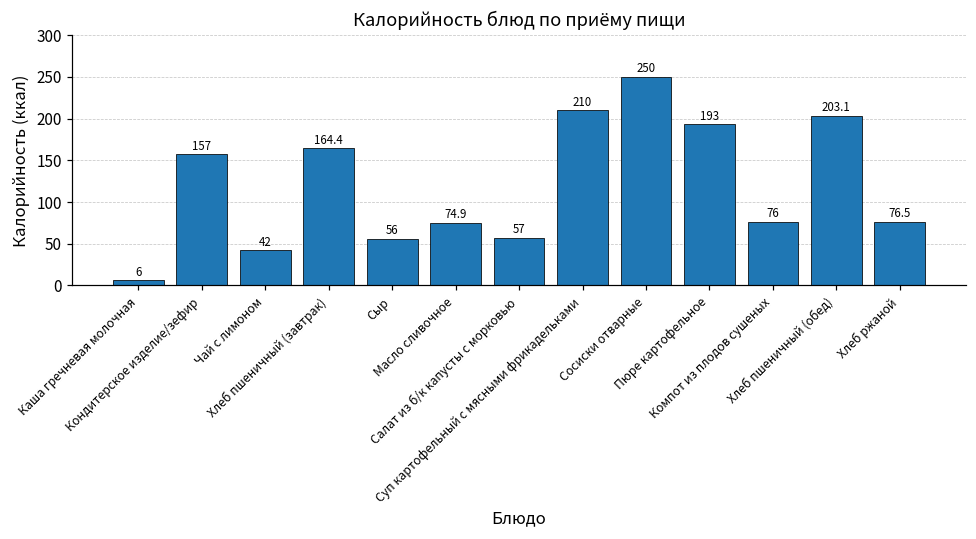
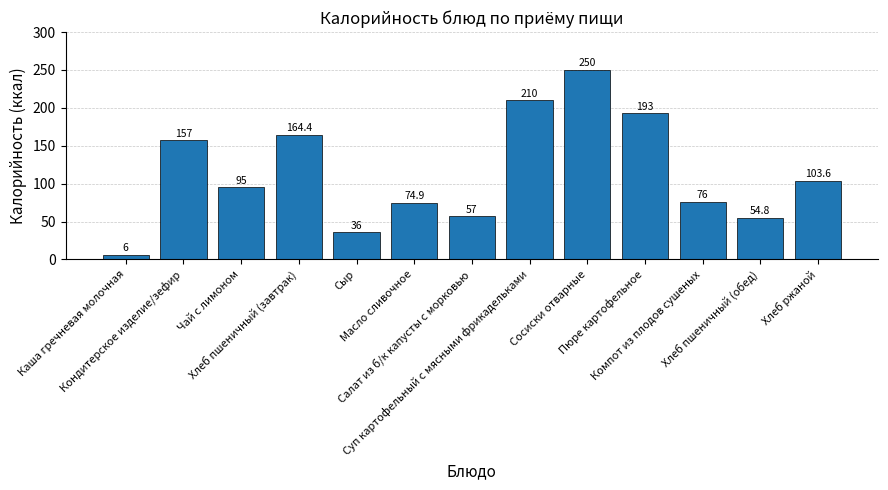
  {
    "Каша гречневая молочная": 6,
    "Кондитерское изделие/зефир": 157,
-   "Чай с лимоном": 42,
+   "Чай с лимоном": 95,
    "Хлеб пшеничный (завтрак)": 164.4,
-   "Сыр": 56,
+   "Сыр": 36,
    "Масло сливочное": 74.9,
    "Салат из б/к капусты с морковью": 57,
    "Суп картофельный с мясными фрикадельками": 210,
    "Сосиски отварные": 250,
    "Пюре картофельное": 193,
    "Компот из плодов сушеных": 76,
-   "Хлеб пшеничный (обед)": 203.1,
-   "Хлеб ржаной": 76.5
+   "Хлеб пшеничный (обед)": 54.8,
+   "Хлеб ржаной": 103.6
  }
